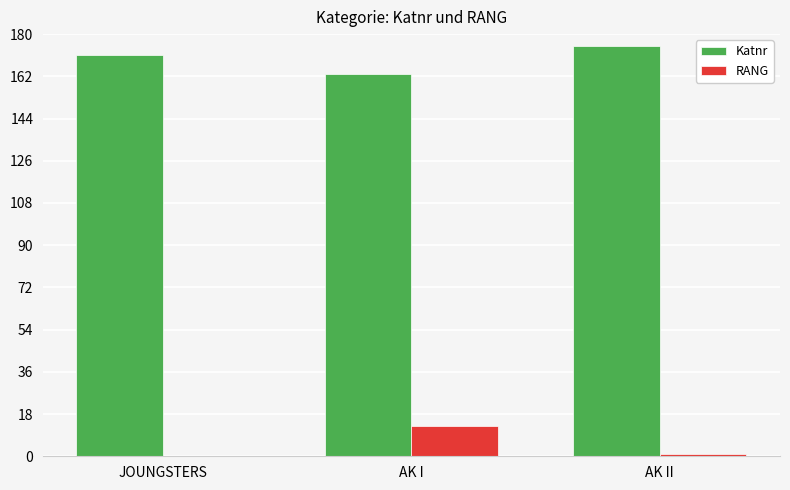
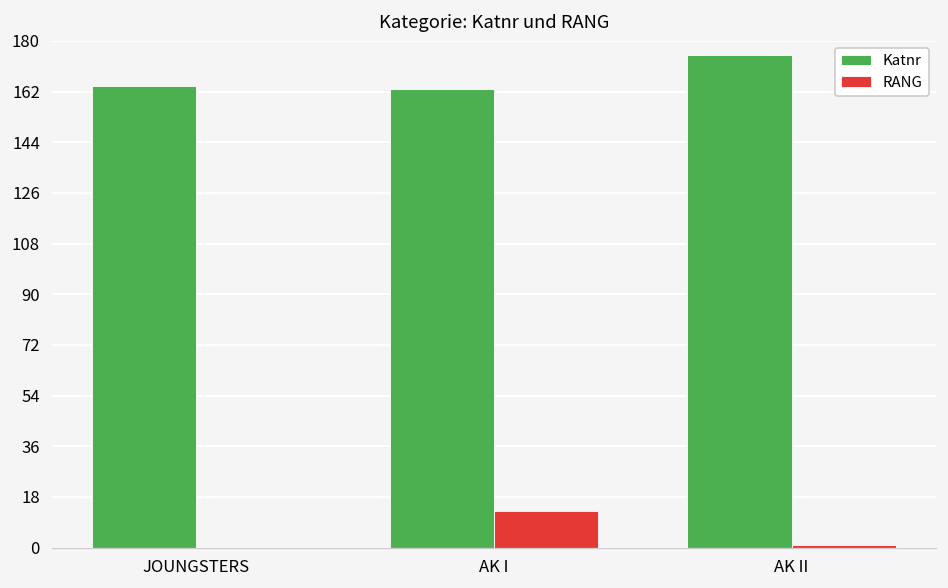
  {
    "Katnr": {
-     "JOUNGSTERS": 171,
+     "JOUNGSTERS": 164,
      "AK I": 163,
      "AK II": 175
    },
    "RANG": {
      "JOUNGSTERS": 0,
      "AK I": 13
    }
  }
